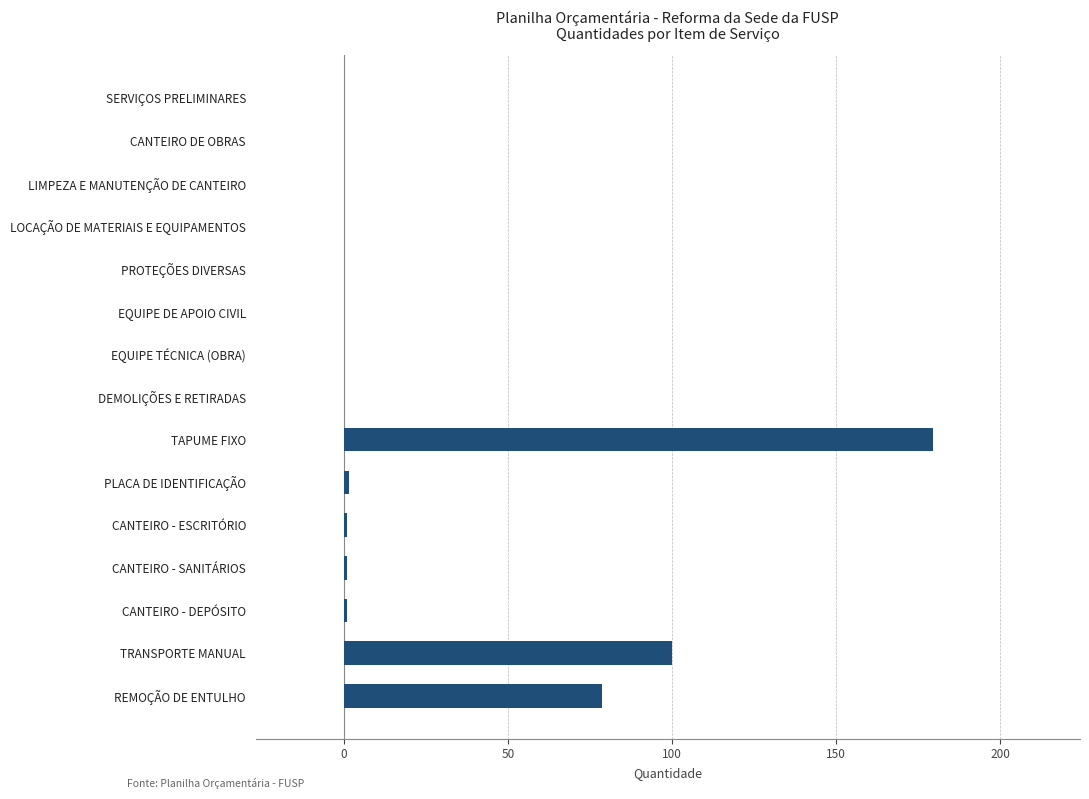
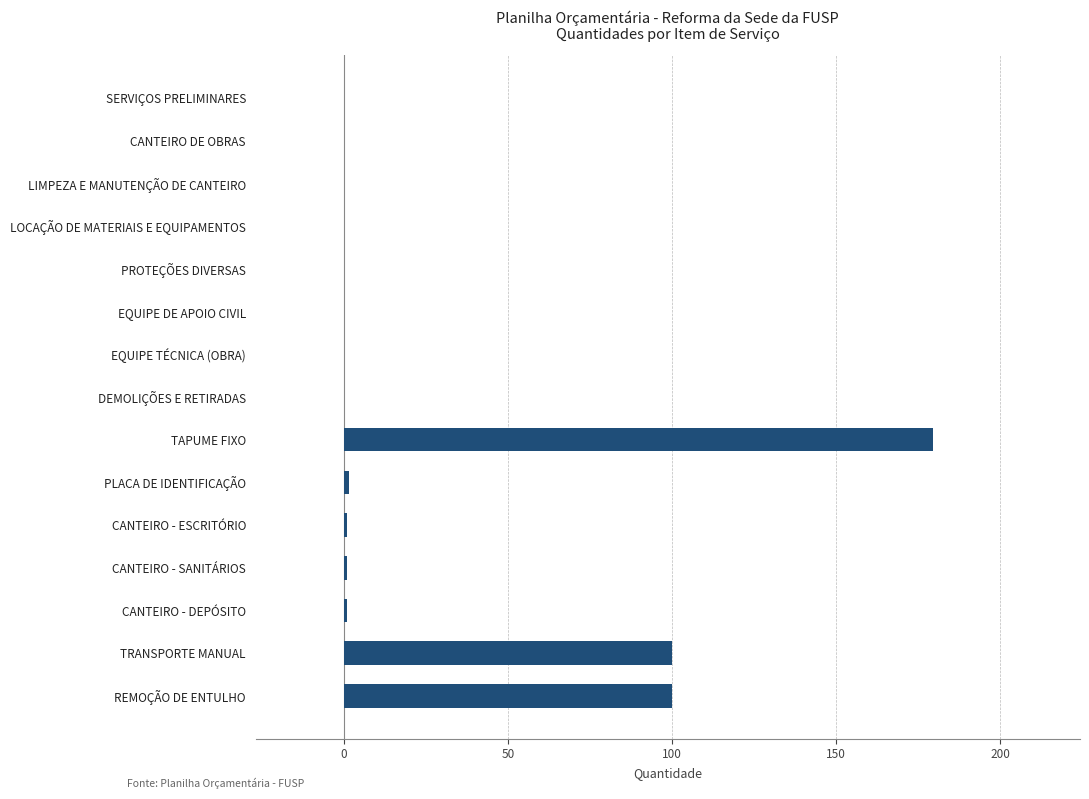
  {
    "SERVIÇOS PRELIMINARES": 0,
    "CANTEIRO DE OBRAS": 0,
    "LIMPEZA E MANUTENÇÃO DE CANTEIRO": 0,
    "LOCAÇÃO DE MATERIAIS E EQUIPAMENTOS": 0,
    "PROTEÇÕES DIVERSAS": 0,
    "EQUIPE DE APOIO CIVIL": 0,
    "EQUIPE TÉCNICA (OBRA)": 0,
    "DEMOLIÇÕES E RETIRADAS": 0,
    "TAPUME FIXO": 179,
    "PLACA DE IDENTIFICAÇÃO": 2,
    "CANTEIRO - ESCRITÓRIO": 1,
    "CANTEIRO - SANITÁRIOS": 1,
    "CANTEIRO - DEPÓSITO": 1,
    "TRANSPORTE MANUAL": 100,
-   "REMOÇÃO DE ENTULHO": 79
+   "REMOÇÃO DE ENTULHO": 100
  }
